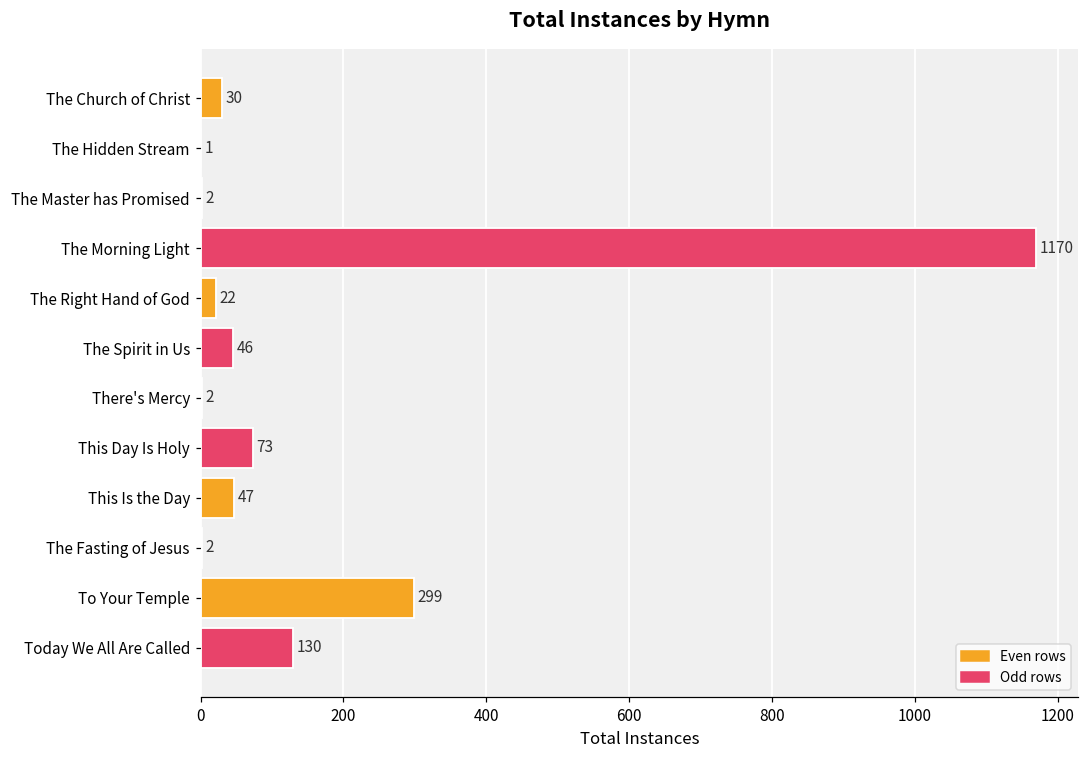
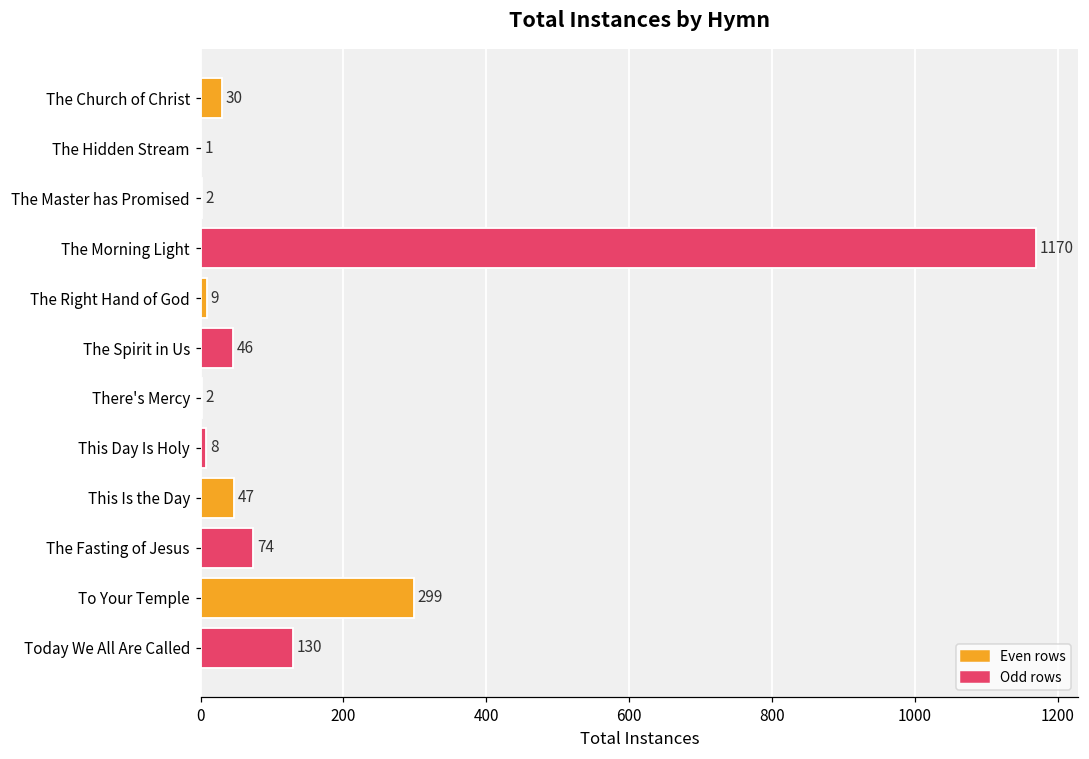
  {
    "The Church of Christ": 30,
    "The Hidden Stream": 1,
    "The Master has Promised": 2,
    "The Morning Light": 1170,
-   "The Right Hand of God": 22,
+   "The Right Hand of God": 9,
    "The Spirit in Us": 46,
    "There's Mercy": 2,
-   "This Day Is Holy": 73,
+   "This Day Is Holy": 8,
    "This Is the Day": 47,
-   "The Fasting of Jesus": 2,
+   "The Fasting of Jesus": 74,
    "To Your Temple": 299,
    "Today We All Are Called": 130
  }
